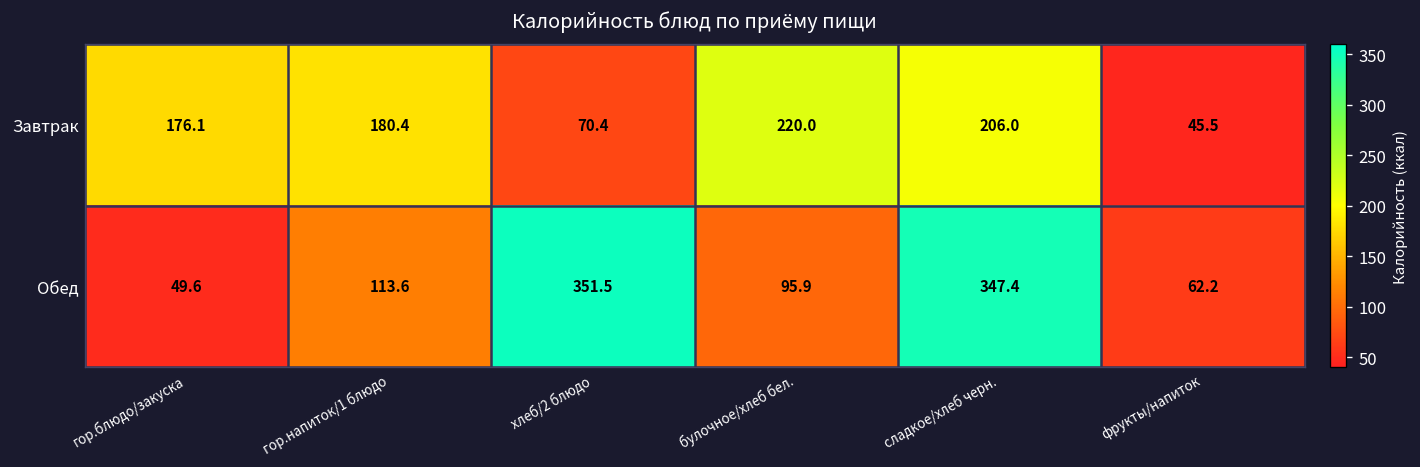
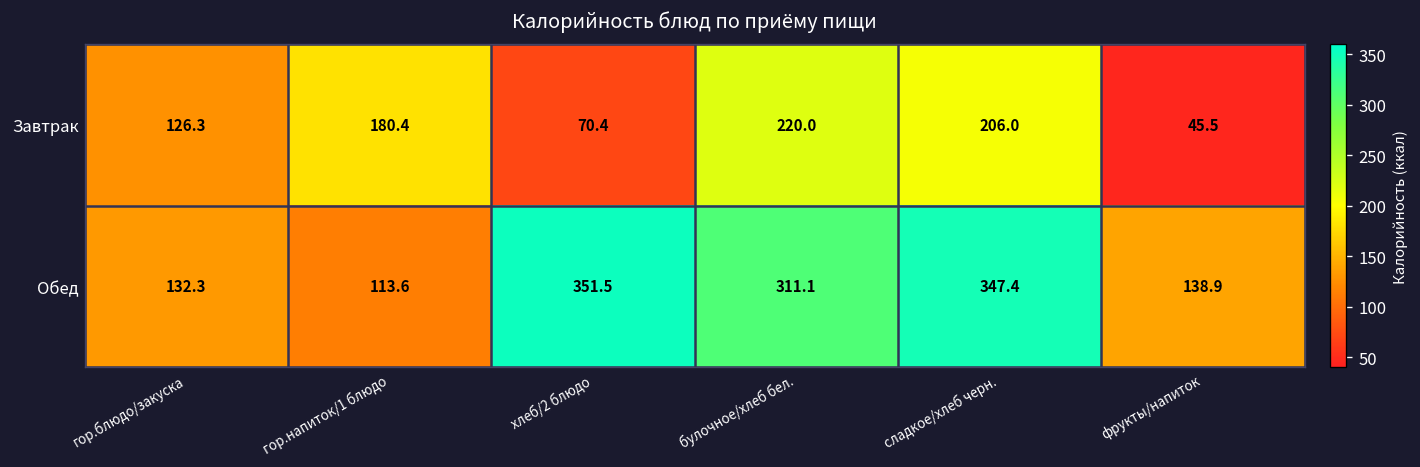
  {
    "Завтрак": {
-     "гор.блюдо/закуска": 176.1,
+     "гор.блюдо/закуска": 126.3,
      "гор.напиток/1 блюдо": 180.4,
      "хлеб/2 блюдо": 70.4,
      "булочное/хлеб бел.": 220.0,
      "сладкое/хлеб черн.": 206.0,
      "фрукты/напиток": 45.5
    },
    "Обед": {
-     "гор.блюдо/закуска": 49.6,
+     "гор.блюдо/закуска": 132.3,
      "гор.напиток/1 блюдо": 113.6,
      "хлеб/2 блюдо": 351.5,
-     "булочное/хлеб бел.": 95.9,
+     "булочное/хлеб бел.": 311.1,
      "сладкое/хлеб черн.": 347.4,
-     "фрукты/напиток": 62.2
+     "фрукты/напиток": 138.9
    }
  }
